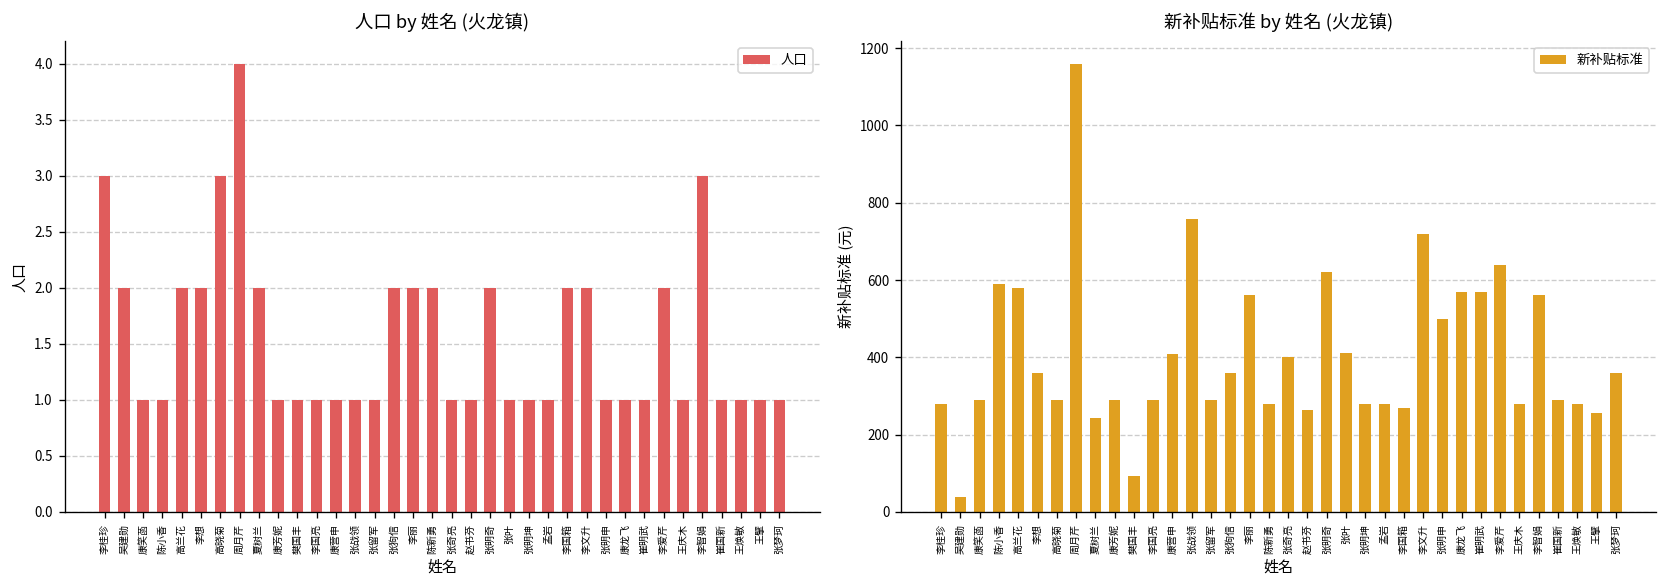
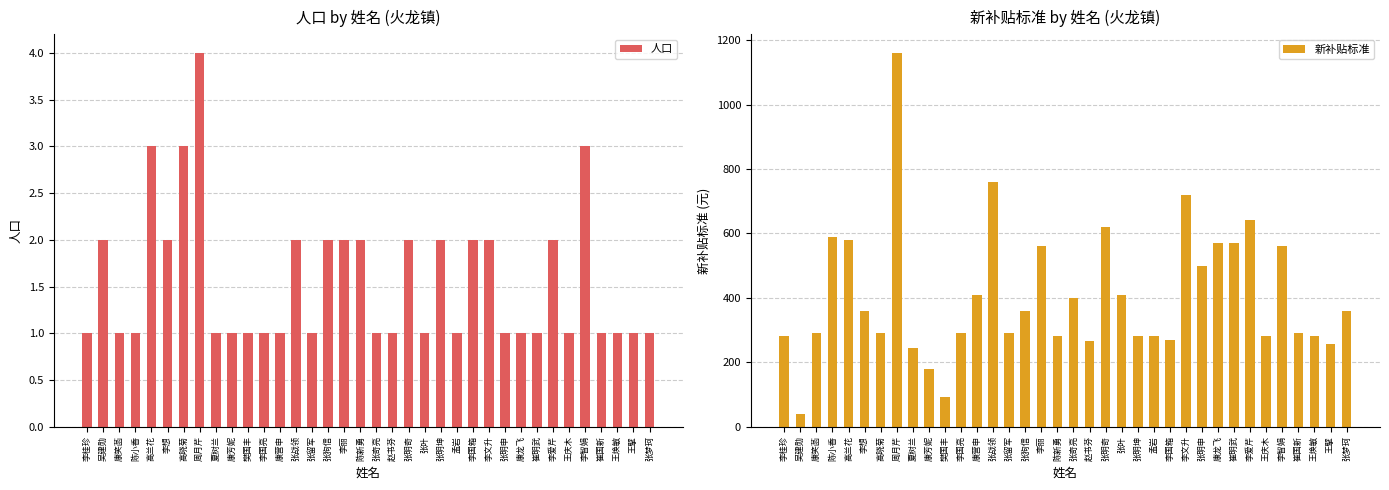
  {
    "人口 by 姓名 (火龙镇)": {
-     "李桂珍": 3,
+     "李桂珍": 1,
      "吴建勋": 2,
      "康笑菡": 1,
      "陈小香": 1,
-     "高兰花": 2,
+     "高兰花": 3,
      "李想": 2,
      "高晓菊": 3,
      "周月芹": 4,
-     "夏树兰": 2,
+     "夏树兰": 1,
      "康芳妮": 1,
      "樊国丰": 1,
      "李国亮": 1,
      "康营申": 1,
-     "张战领": 1,
+     "张战领": 2,
      "张留军": 1,
      "张狗信": 2,
      "李丽": 2,
      "陈新勇": 2,
      "张奇亮": 1,
      "赵书芬": 1,
      "张明奇": 2,
      "张叶": 1,
-     "张明坤": 1,
+     "张明坤": 2,
      "孟岩": 1,
      "李国箱": 2,
      "李文升": 2,
      "张明申": 1,
      "康龙飞": 1,
      "崔明武": 1,
      "李爱芹": 2,
      "王庆木": 1,
      "李智娟": 3,
      "崔国新": 1,
      "王焕敏": 1,
      "王擘": 1,
      "张梦珂": 1
    },
    "新补贴标准 by 姓名 (火龙镇)": {
      "李桂珍": 280,
      "吴建勋": 40,
      "康笑菡": 290,
      "陈小香": 590,
      "高兰花": 580,
      "李想": 360,
      "高晓菊": 290,
      "周月芹": 1160,
      "夏树兰": 240,
-     "康芳妮": 290,
+     "康芳妮": 180,
      "樊国丰": 90,
      "李国亮": 290,
      "康营申": 410,
      "张战领": 760,
      "张留军": 290,
      "张狗信": 360,
      "李丽": 560,
      "陈新勇": 280,
      "张奇亮": 400,
      "赵书芬": 270,
      "张明奇": 620,
      "张叶": 410,
      "张明坤": 280,
      "孟岩": 280,
      "李国箱": 270,
      "李文升": 720,
      "张明申": 500,
      "康龙飞": 570,
      "崔明武": 570,
      "李爱芹": 640,
      "王庆木": 280,
      "李智娟": 560,
      "崔国新": 290,
      "王焕敏": 280,
      "王擘": 260,
      "张梦珂": 360
    }
  }
